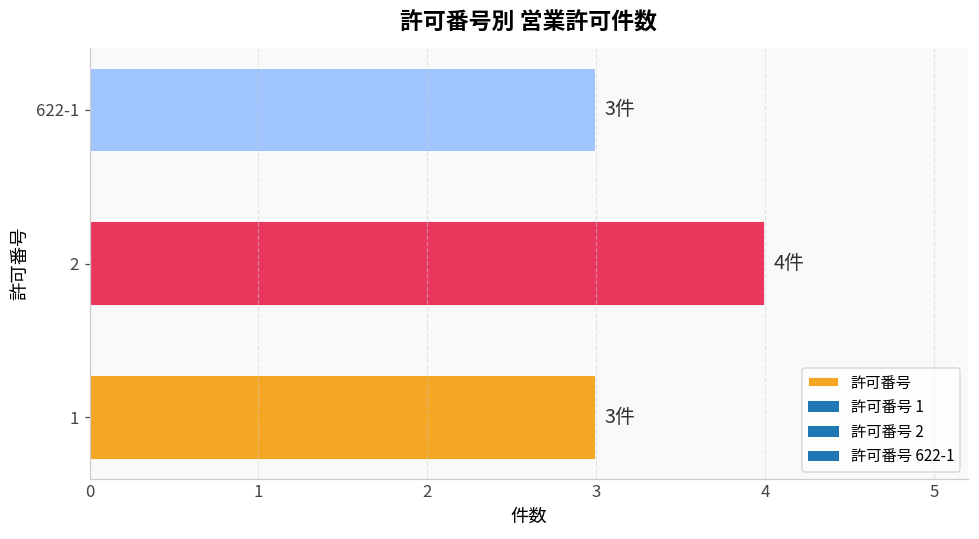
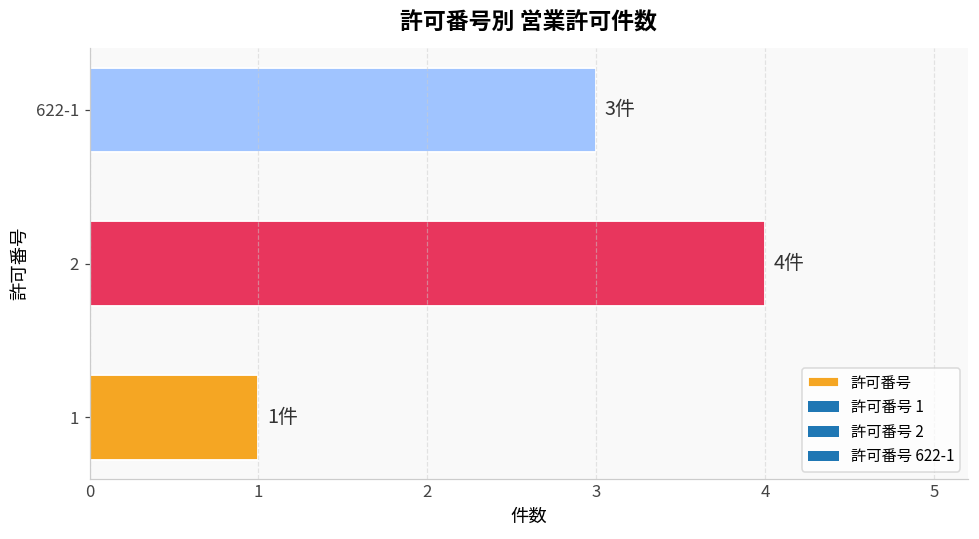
  {
    "622-1": "3件",
    "2": "4件",
-   "1": "3件"
+   "1": "1件"
  }
